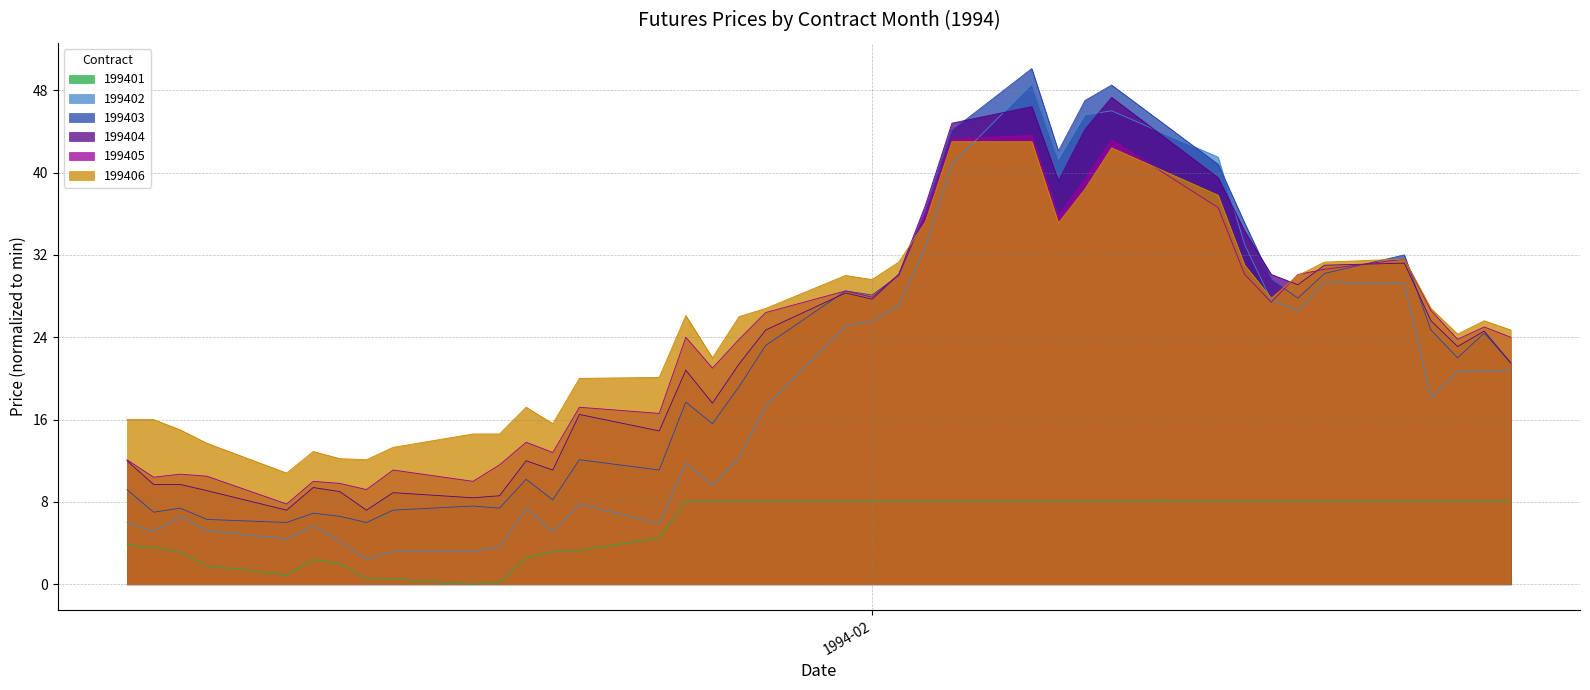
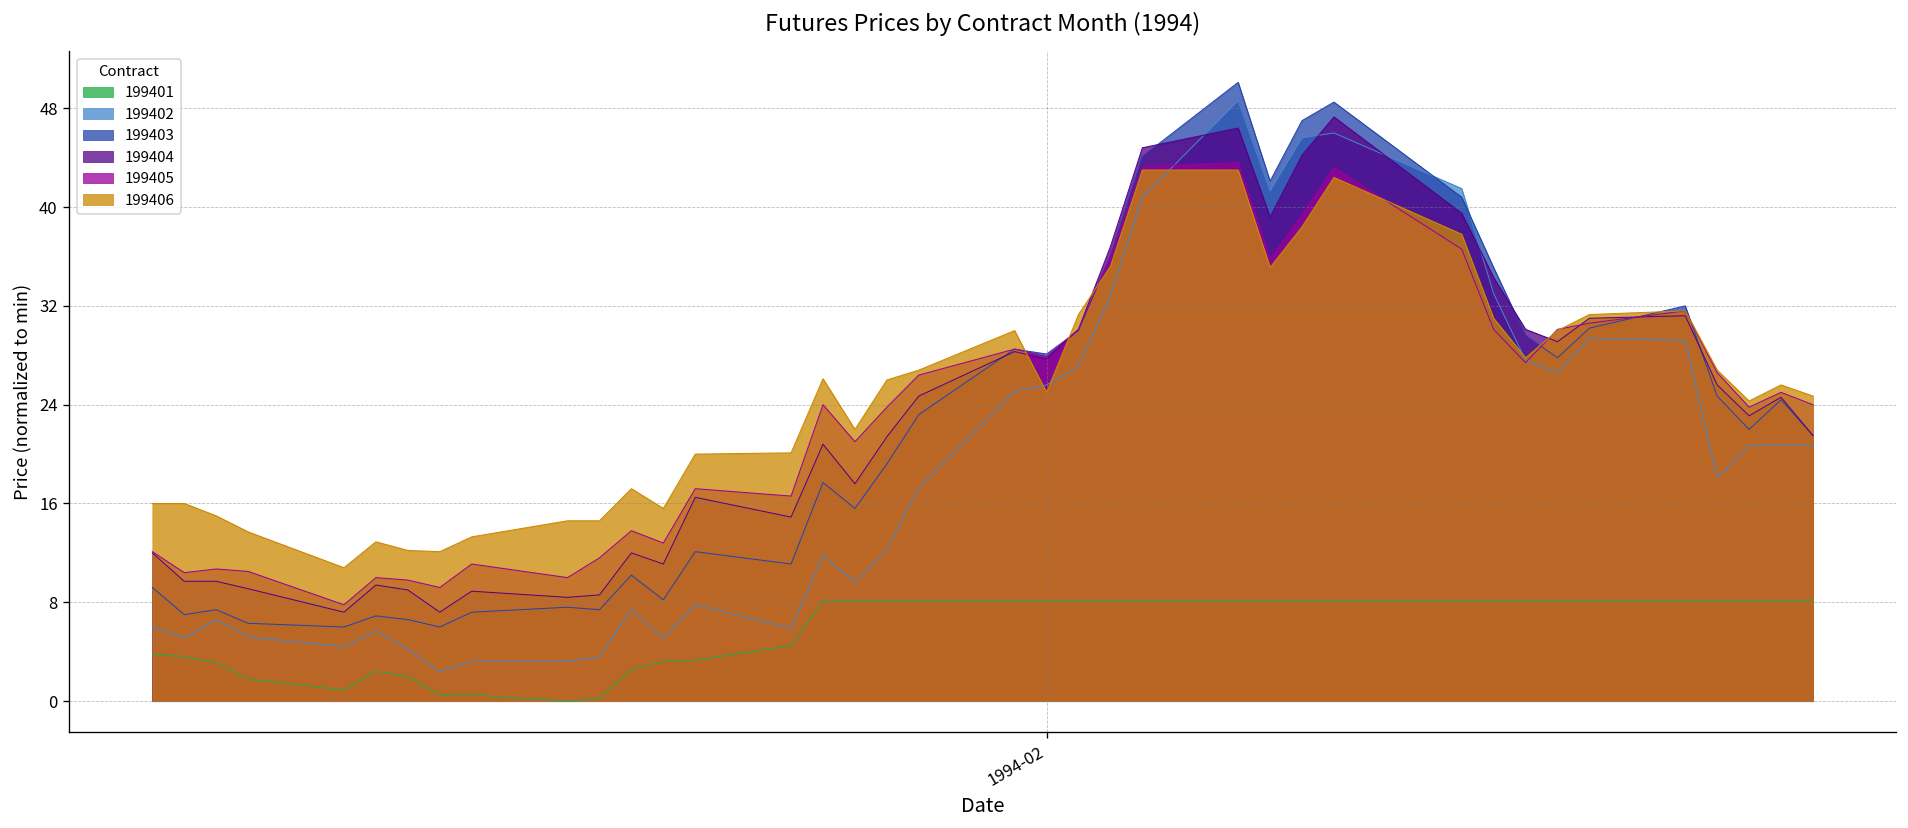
  {
    "199401": {
      "1994-02": 8.1
    },
    "199402": {
      "1994-02": 25.6
    },
    "199406": {
-     "1994-02": 29.6
+     "1994-02": 25.0
    }
  }
